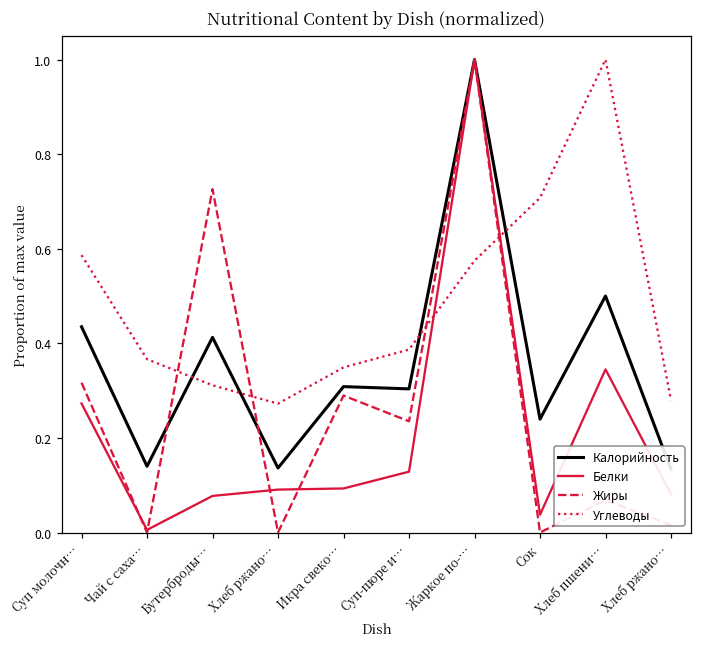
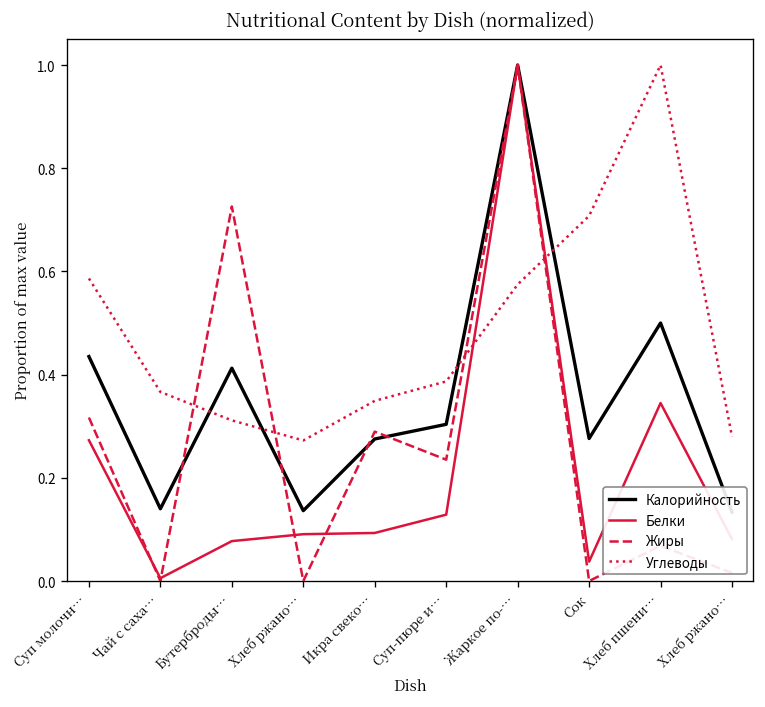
  {
    "Калорийность": {
      "Суп молочн…": 0.44,
      "Чай с саха…": 0.14,
      "Бутерброды…": 0.41,
-     "Икра свеко…": 0.31,
+     "Икра свеко…": 0.28,
      "Суп-пюре и…": 0.30,
-     "Сок": 0.24,
+     "Сок": 0.28,
      "Хлеб пшени…": 0.50
    }
  }
